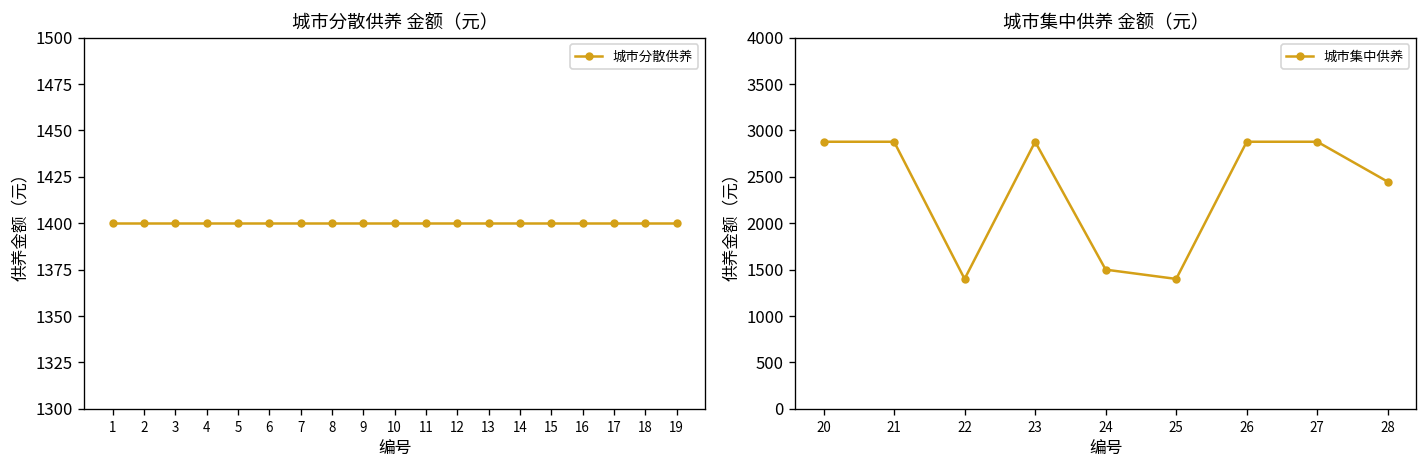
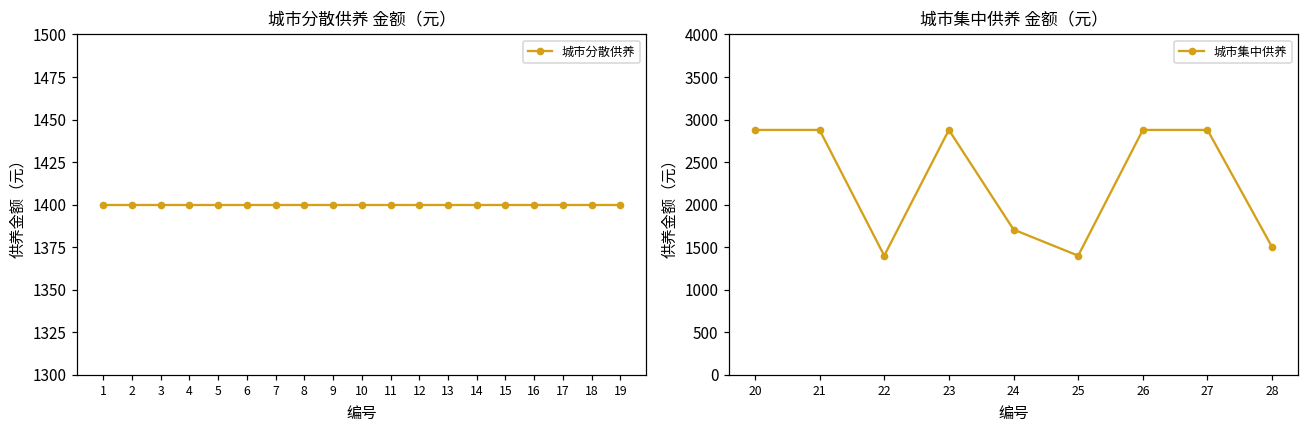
  {
    "城市分散供养 金额（元）": {
      "1": 1400,
      "2": 1400,
      "3": 1400,
      "4": 1400,
      "5": 1400,
      "6": 1400,
      "7": 1400,
      "8": 1400,
      "9": 1400,
      "10": 1400,
      "11": 1400,
      "12": 1400,
      "13": 1400,
      "14": 1400,
      "15": 1400,
      "16": 1400,
      "17": 1400,
      "18": 1400,
      "19": 1400
    },
    "城市集中供养 金额（元）": {
      "20": 2900,
      "21": 2900,
      "22": 1400,
      "23": 2900,
-     "24": 1500,
+     "24": 1700,
      "25": 1400,
      "26": 2900,
      "27": 2900,
-     "28": 2400
+     "28": 1500
    }
  }
